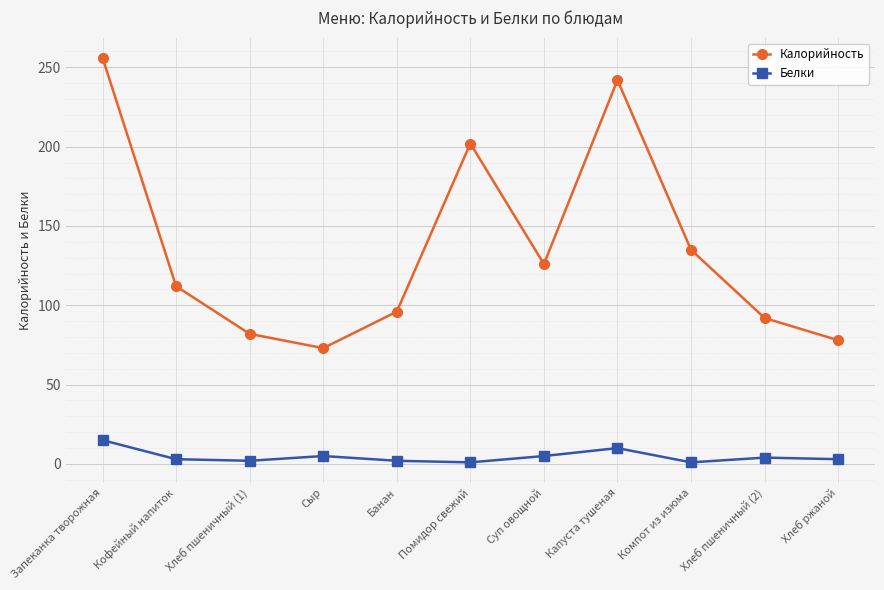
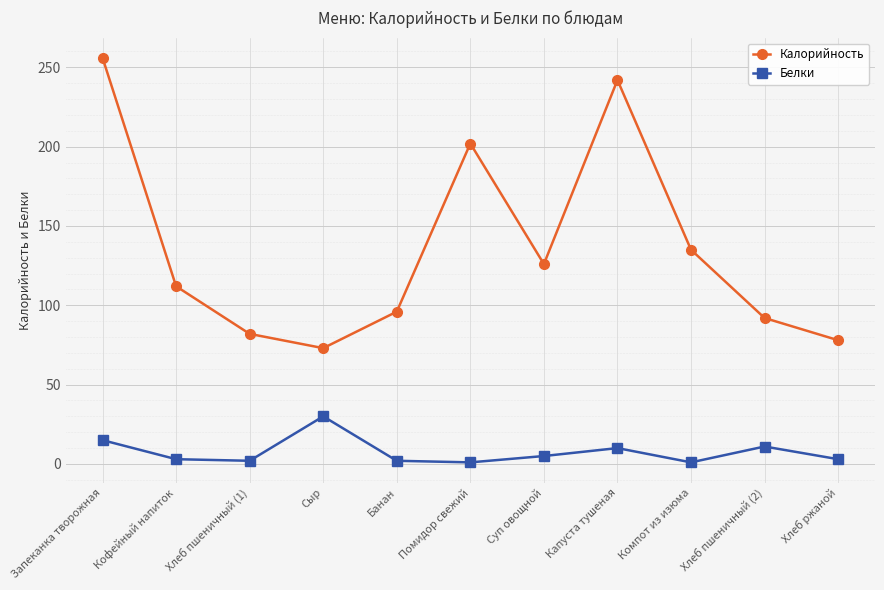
  {
    "Калорийность": {
      "Запеканка творожная": 256,
      "Кофейный напиток": 112,
      "Хлеб пшеничный (1)": 82,
      "Сыр": 73,
      "Банан": 96,
      "Помидор свежий": 202,
      "Суп овощной": 126,
      "Капуста тушеная": 242,
      "Компот из изюма": 135,
      "Хлеб пшеничный (2)": 92,
      "Хлеб ржаной": 78
    },
    "Белки": {
      "Запеканка творожная": 15,
      "Кофейный напиток": 3,
      "Хлеб пшеничный (1)": 2,
-     "Сыр": 5,
+     "Сыр": 30,
      "Банан": 2,
      "Помидор свежий": 1,
      "Суп овощной": 5,
      "Капуста тушеная": 10,
      "Компот из изюма": 1,
-     "Хлеб пшеничный (2)": 4,
+     "Хлеб пшеничный (2)": 11,
      "Хлеб ржаной": 3
    }
  }
